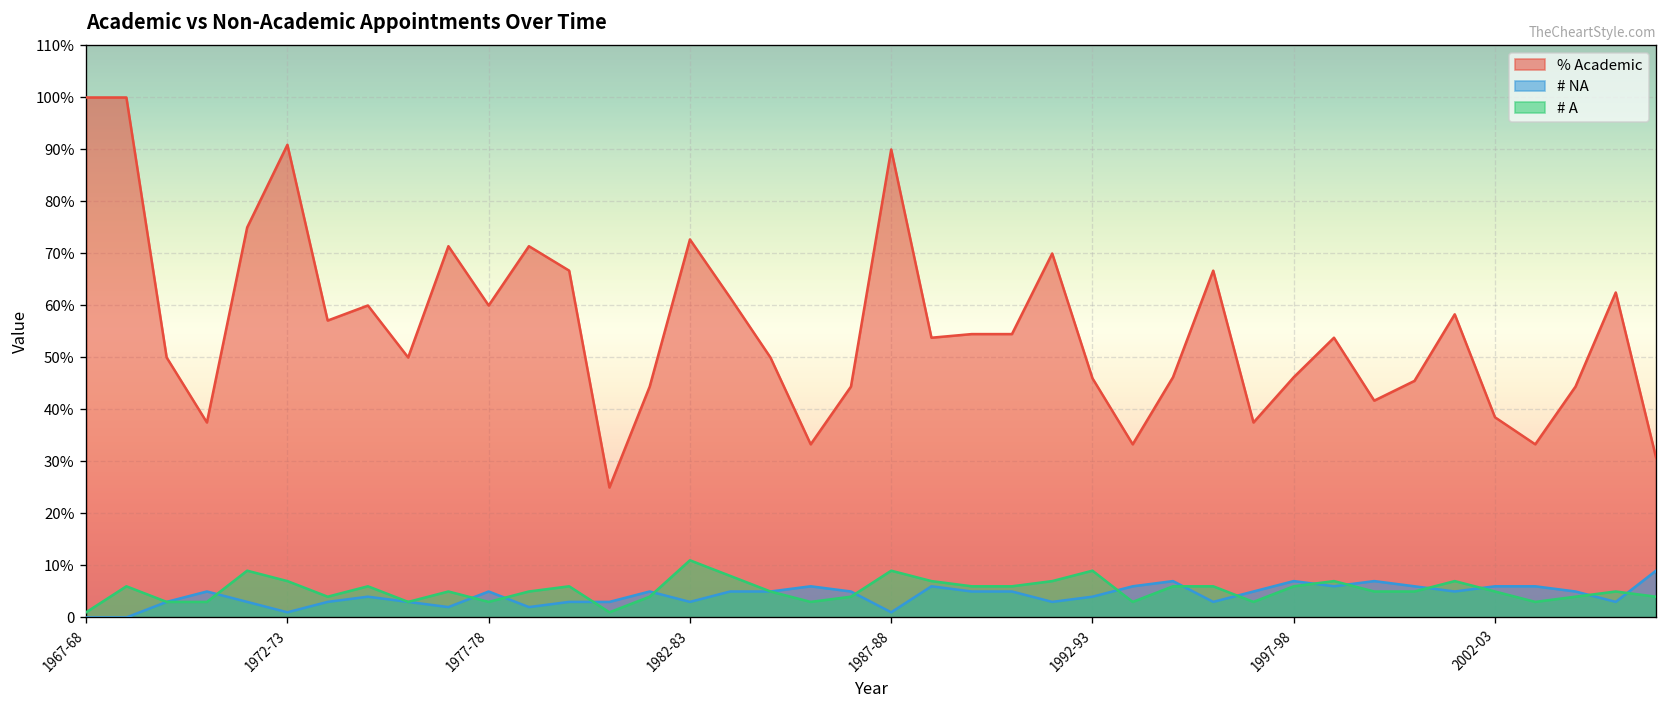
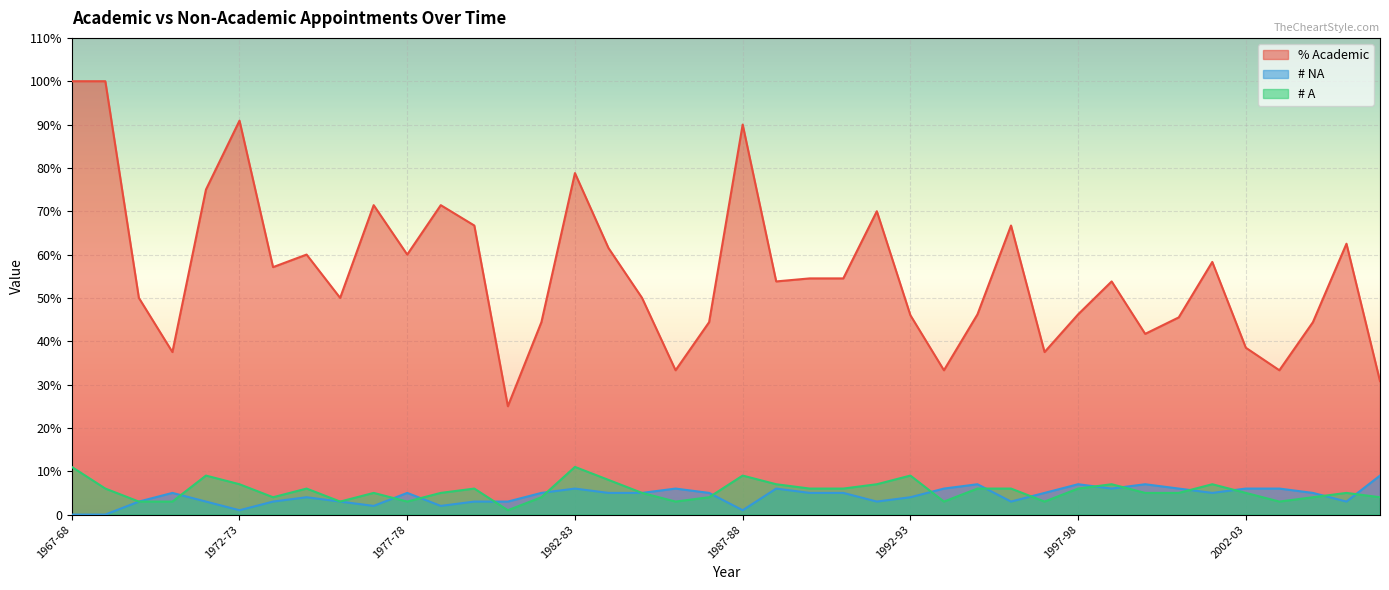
  {
    "% Academic": {
      "1967-68": "100%",
      "1972-73": "91%",
      "1977-78": "60%",
-     "1982-83": "73%",
+     "1982-83": "79%",
      "1987-88": "90%",
      "1992-93": "46%",
      "1997-98": "46%",
      "2002-03": "39%"
    },
    "# NA": {
      "1967-68": "0%",
      "1972-73": "1%",
      "1977-78": "5%",
-     "1982-83": "3%",
+     "1982-83": "6%",
      "1987-88": "1%",
      "1992-93": "4%",
      "1997-98": "7%",
      "2002-03": "6%"
    },
    "# A": {
-     "1967-68": "1%",
+     "1967-68": "11%",
      "1972-73": "7%",
      "1977-78": "3%",
      "1982-83": "11%",
      "1987-88": "9%",
      "1992-93": "9%",
      "1997-98": "6%",
      "2002-03": "5%"
    }
  }
